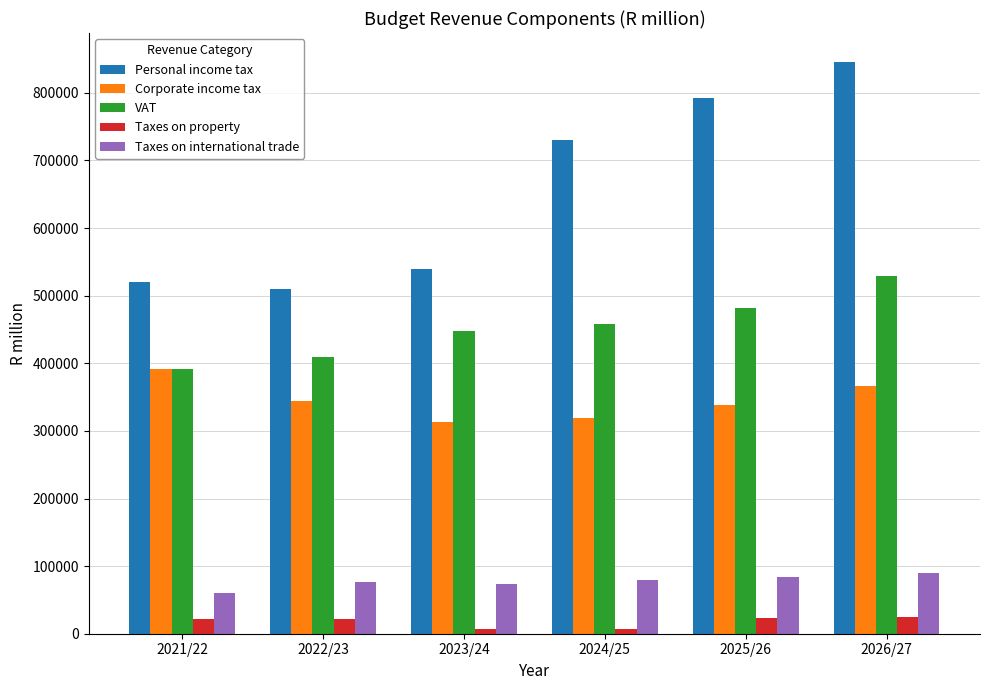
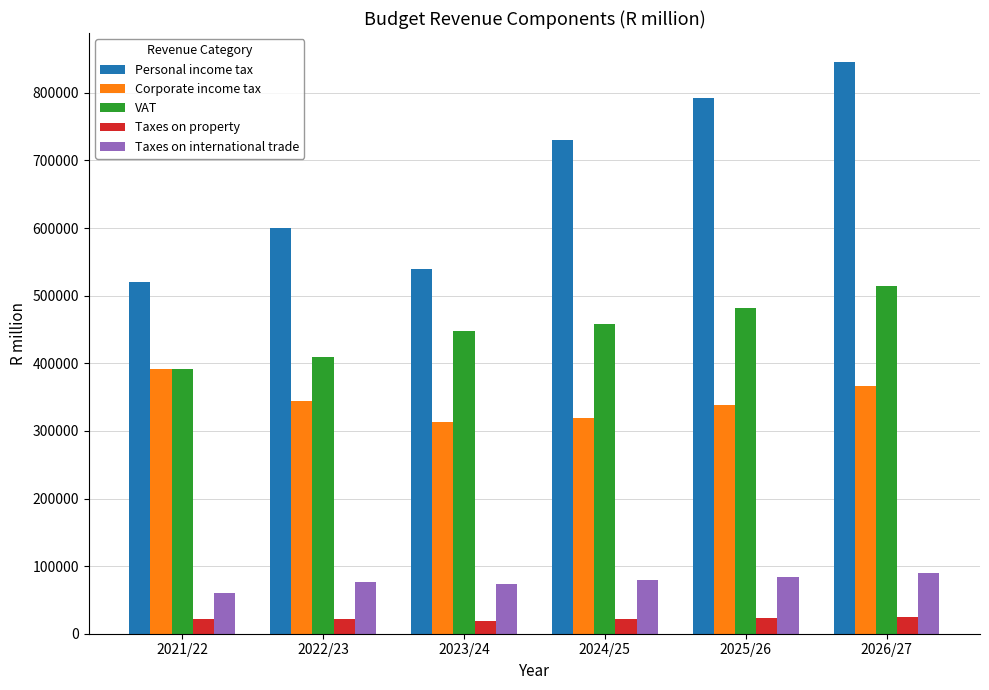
  {
    "Personal income tax": {
      "2021/22": 520000,
-     "2022/23": 510000,
+     "2022/23": 600000,
      "2023/24": 540000,
      "2024/25": 730000,
      "2025/26": 790000,
      "2026/27": 850000
    },
    "Corporate income tax": {
      "2021/22": 390000,
      "2022/23": 340000,
      "2023/24": 310000,
      "2024/25": 320000,
      "2025/26": 340000,
      "2026/27": 370000
    },
    "VAT": {
      "2021/22": 390000,
      "2022/23": 410000,
      "2023/24": 450000,
      "2024/25": 460000,
      "2025/26": 480000,
-     "2026/27": 530000
+     "2026/27": 510000
    },
    "Taxes on property": {
      "2021/22": 20000,
      "2022/23": 20000,
-     "2023/24": 10000,
-     "2024/25": 10000,
+     "2023/24": 20000,
+     "2024/25": 20000,
      "2025/26": 20000,
      "2026/27": 30000
    },
    "Taxes on international trade": {
      "2021/22": 60000,
      "2022/23": 80000,
      "2023/24": 70000,
      "2024/25": 80000,
      "2025/26": 80000,
      "2026/27": 90000
    }
  }
